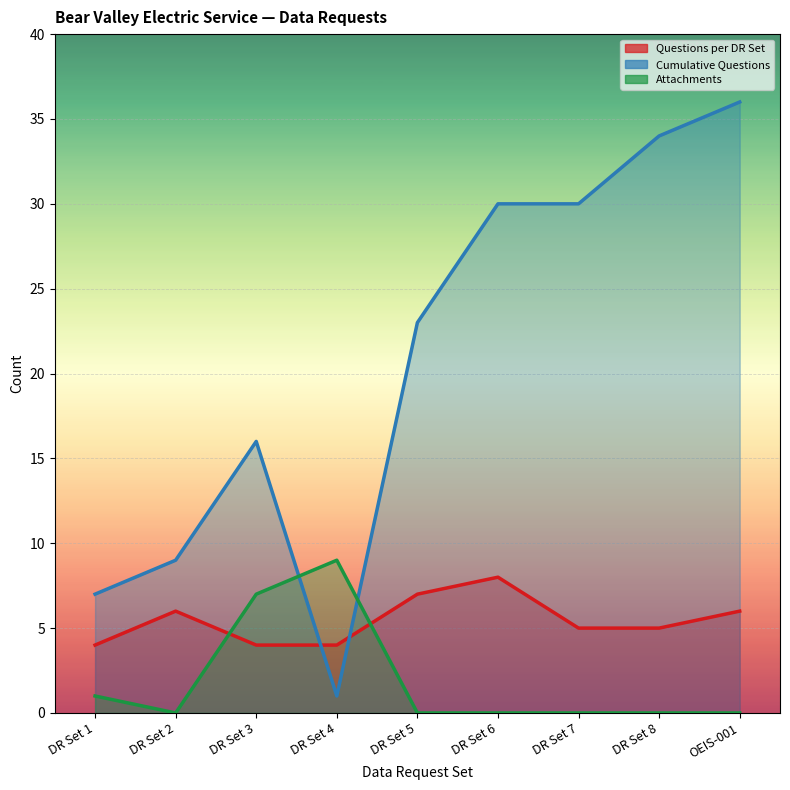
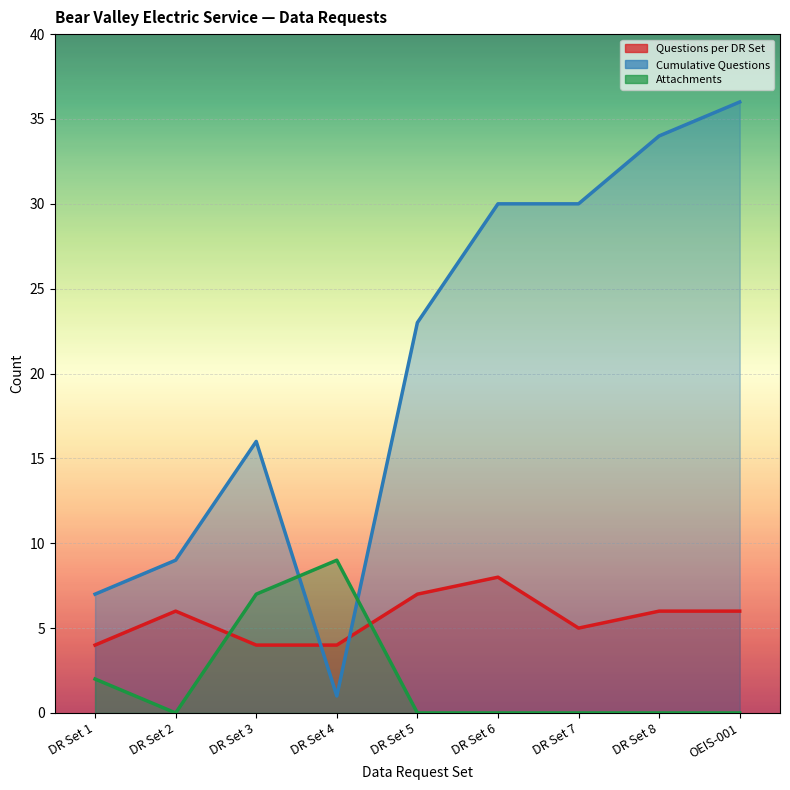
  {
    "Questions per DR Set": {
      "DR Set 1": 4,
      "DR Set 2": 6,
      "DR Set 3": 4,
      "DR Set 4": 4,
      "DR Set 5": 7,
      "DR Set 6": 8,
      "DR Set 7": 5,
-     "DR Set 8": 5,
+     "DR Set 8": 6,
      "OEIS-001": 6
    },
    "Cumulative Questions": {
      "DR Set 1": 7,
      "DR Set 2": 9,
      "DR Set 3": 16,
      "DR Set 4": 1,
      "DR Set 5": 23,
      "DR Set 6": 30,
      "DR Set 7": 30,
      "DR Set 8": 34,
      "OEIS-001": 36
    },
    "Attachments": {
-     "DR Set 1": 1,
+     "DR Set 1": 2,
      "DR Set 2": 0,
      "DR Set 3": 7,
      "DR Set 4": 9,
      "DR Set 5": 0,
      "DR Set 6": 0,
      "DR Set 7": 0,
      "DR Set 8": 0,
      "OEIS-001": 0
    }
  }
